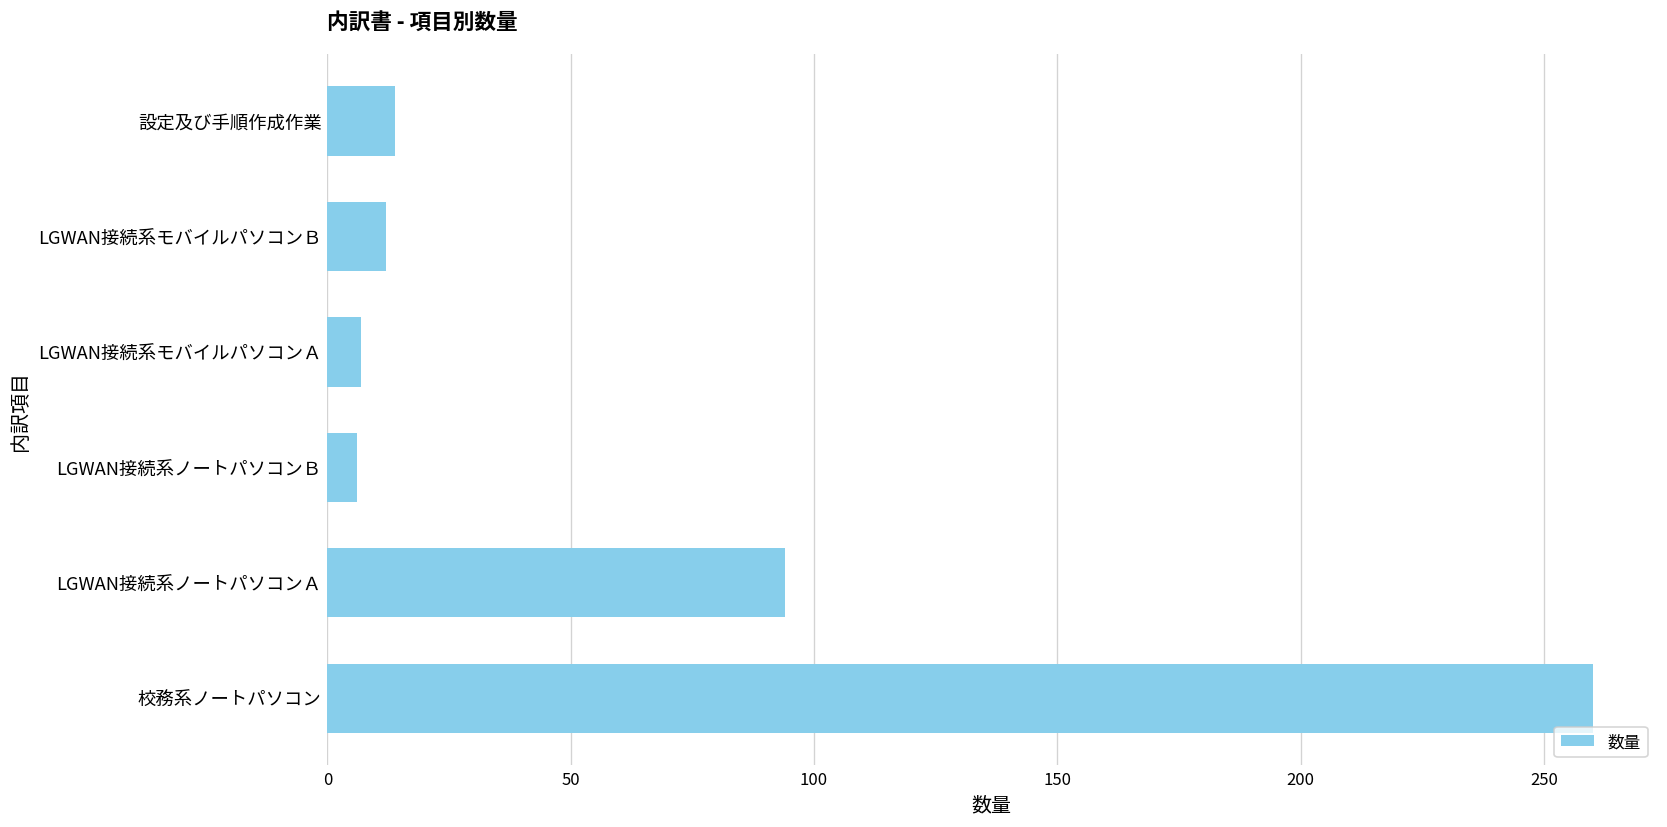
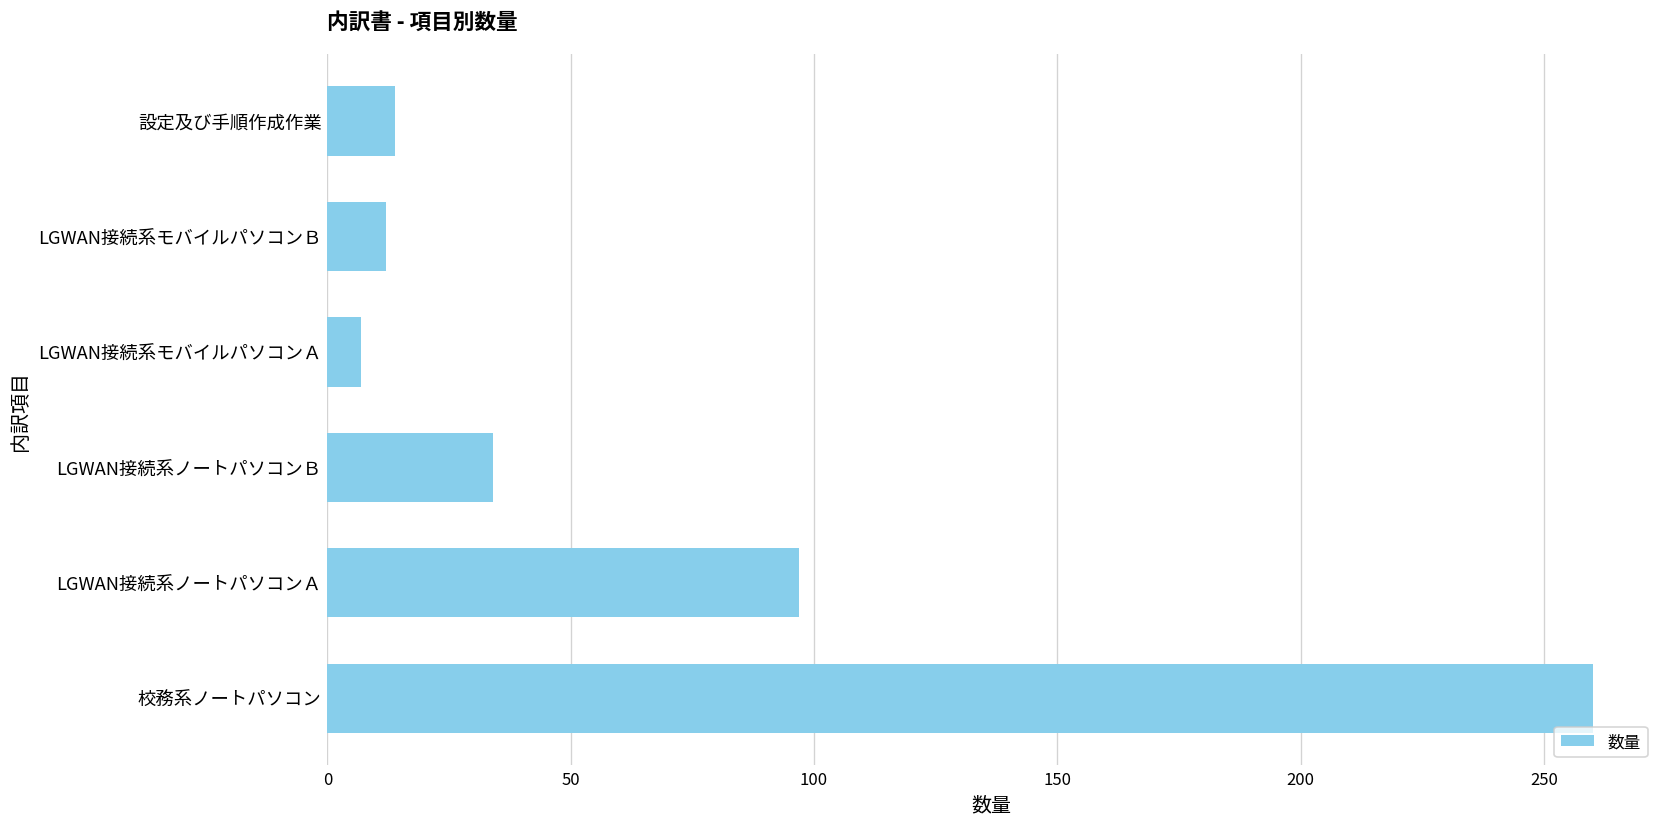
  {
    "設定及び手順作成作業": 14,
    "LGWAN接続系モバイルパソコンＢ": 12,
    "LGWAN接続系モバイルパソコンＡ": 7,
-   "LGWAN接続系ノートパソコンＢ": 6,
-   "LGWAN接続系ノートパソコンＡ": 94,
+   "LGWAN接続系ノートパソコンＢ": 34,
+   "LGWAN接続系ノートパソコンＡ": 97,
    "校務系ノートパソコン": 260
  }
